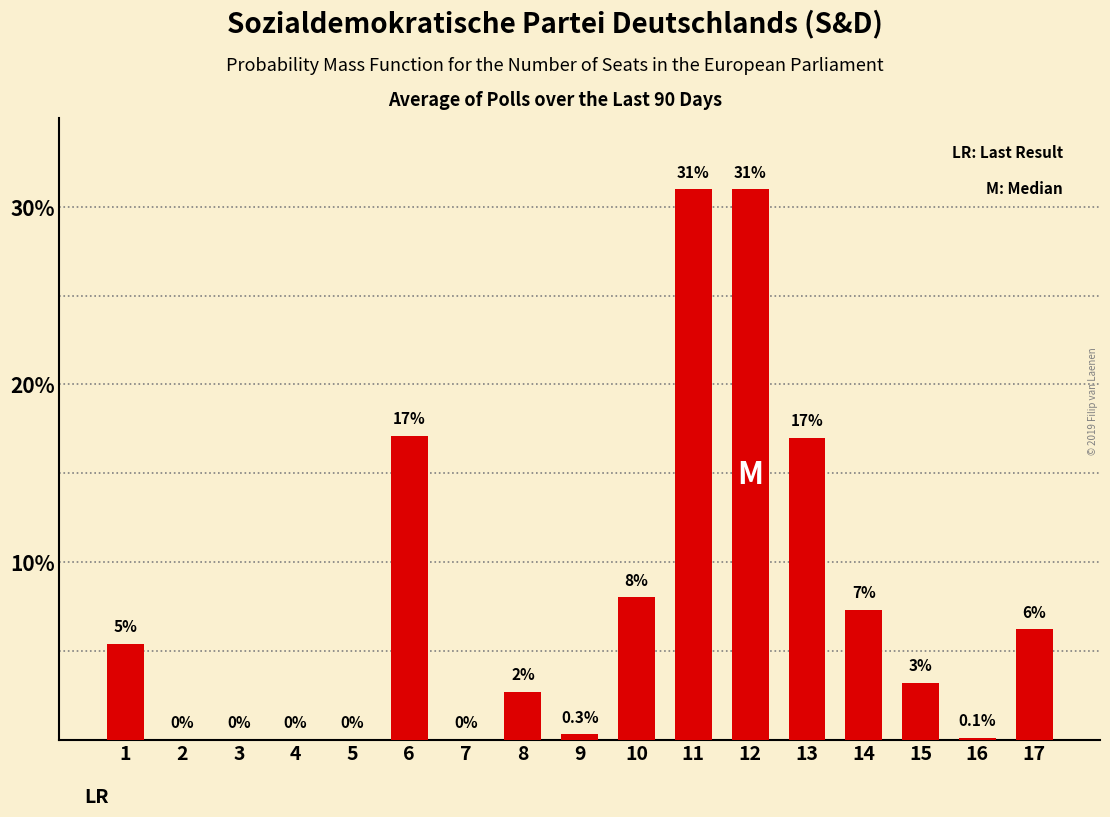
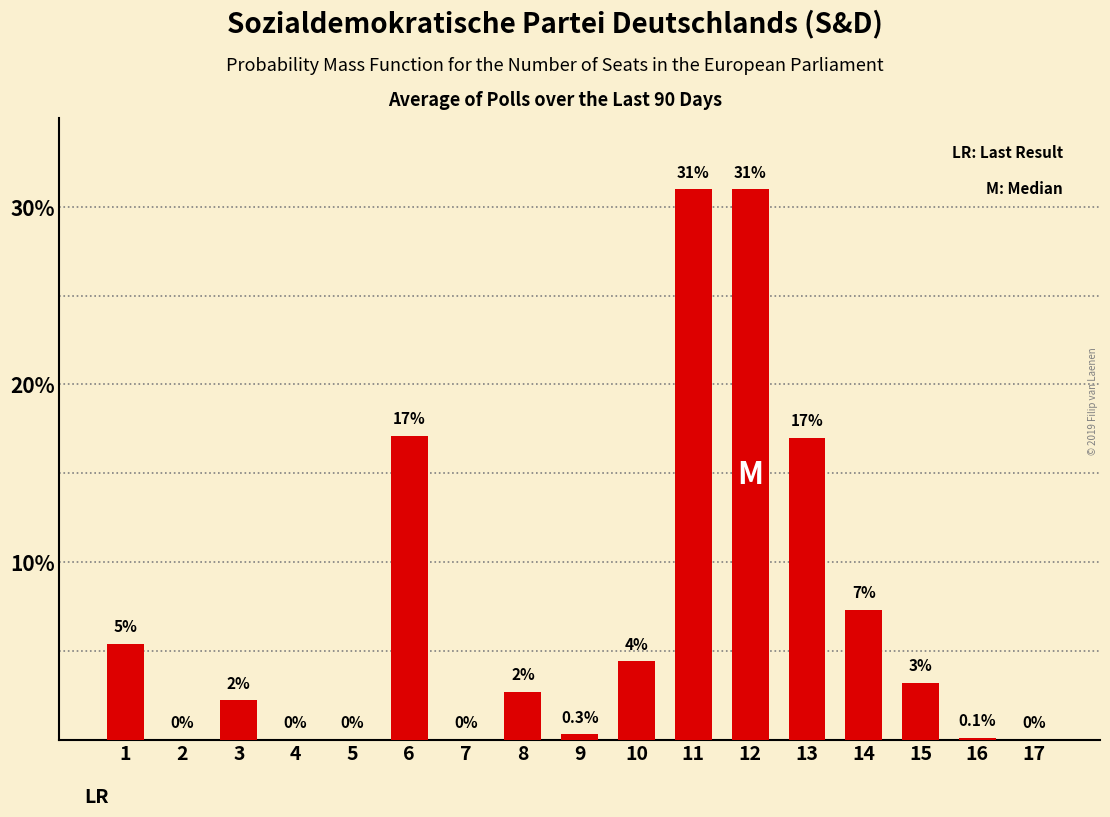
  {
    "1": "5%",
    "2": "0%",
-   "3": "0%",
+   "3": "2%",
    "4": "0%",
    "5": "0%",
    "6": "17%",
    "7": "0%",
    "9": "0.3%",
-   "10": "8%",
+   "10": "4%",
    "11": "31%",
    "12": "31%",
    "13": "17%",
    "14": "7%",
    "15": "3%",
    "16": "0.1%",
-   "17": "6%"
+   "17": "0%"
  }
